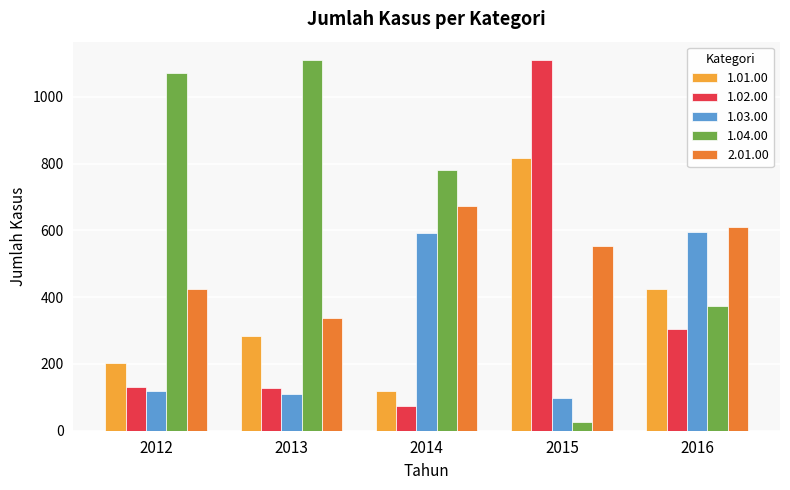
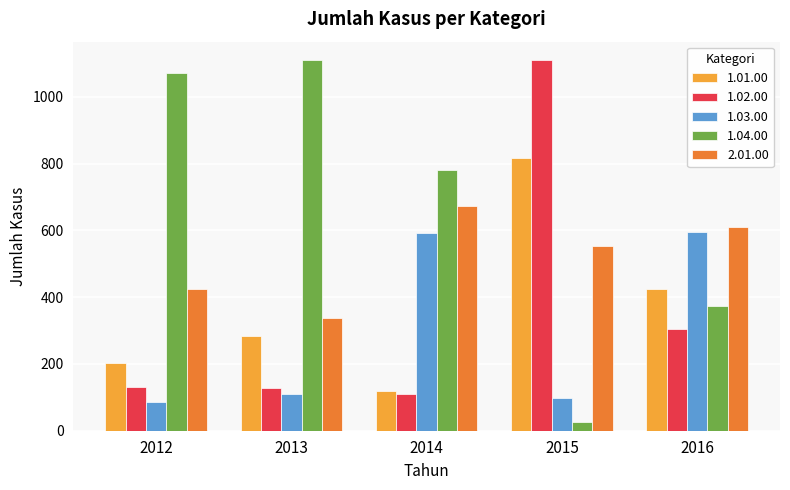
  {
    "1.02.00": {
      "2012": 130,
      "2013": 130,
-     "2014": 80,
+     "2014": 110,
      "2015": 1110,
      "2016": 300
    },
    "1.03.00": {
-     "2012": 120,
+     "2012": 90,
      "2013": 110,
      "2014": 590,
      "2015": 100,
      "2016": 600
    },
    "1.04.00": {
      "2012": 1070,
      "2013": 1110,
      "2014": 780,
      "2015": 30,
      "2016": 370
    }
  }
